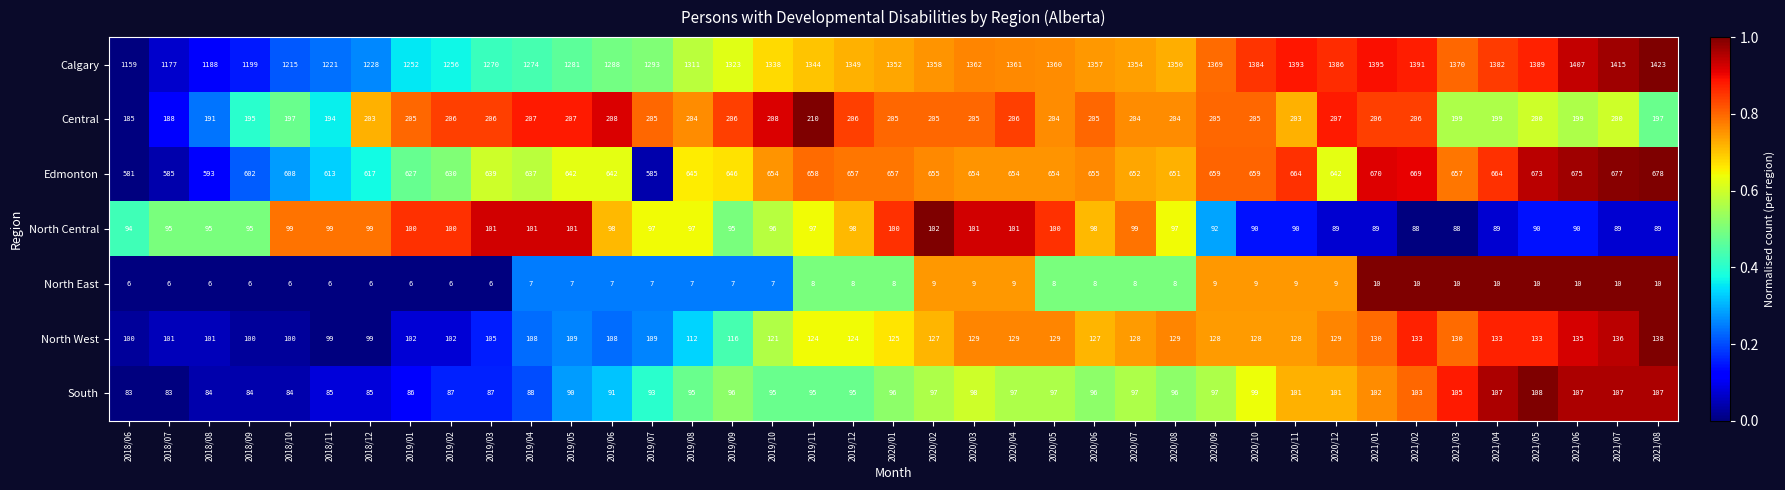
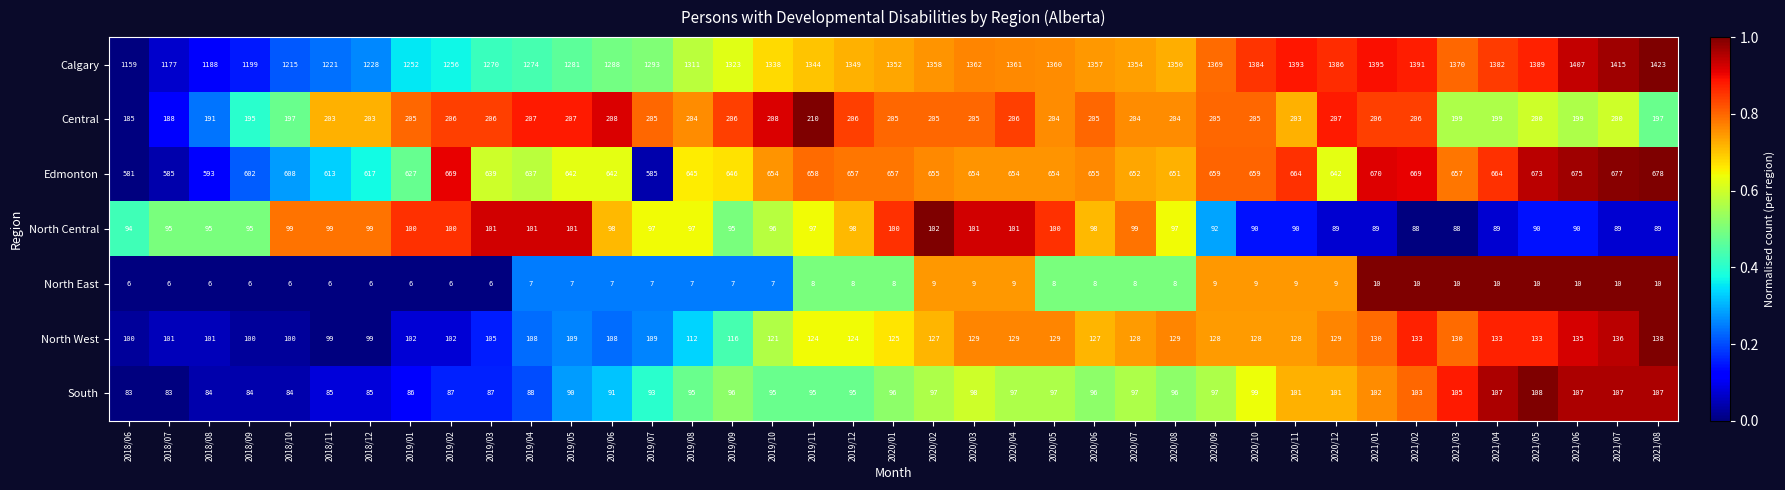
  {
    "Central": {
      "2018/06": 185,
      "2018/07": 188,
      "2018/08": 191,
      "2018/09": 195,
      "2018/10": 197,
-     "2018/11": 194,
+     "2018/11": 203,
      "2018/12": 203,
      "2019/01": 205,
      "2019/02": 206,
      "2019/03": 206,
      "2019/04": 207,
      "2019/05": 207,
      "2019/06": 208,
      "2019/07": 205,
      "2019/08": 204,
      "2019/09": 206,
      "2019/10": 208,
      "2019/11": 210,
      "2019/12": 206,
      "2020/01": 205,
      "2020/02": 205,
      "2020/03": 205,
      "2020/04": 206,
      "2020/05": 204,
      "2020/06": 205,
      "2020/07": 204,
      "2020/08": 204,
      "2020/09": 205,
      "2020/10": 205,
      "2020/11": 203,
      "2020/12": 207,
      "2021/01": 206,
      "2021/02": 206,
      "2021/03": 199,
      "2021/04": 199,
      "2021/05": 200,
      "2021/06": 199,
      "2021/07": 200,
      "2021/08": 197
    },
    "Edmonton": {
      "2018/06": 581,
      "2018/07": 585,
      "2018/08": 593,
      "2018/09": 602,
      "2018/10": 608,
      "2018/11": 613,
      "2018/12": 617,
      "2019/01": 627,
-     "2019/02": 630,
+     "2019/02": 669,
      "2019/03": 639,
      "2019/04": 637,
      "2019/05": 642,
      "2019/06": 642,
      "2019/07": 585,
      "2019/08": 645,
      "2019/09": 646,
      "2019/10": 654,
      "2019/11": 658,
      "2019/12": 657,
      "2020/01": 657,
      "2020/02": 655,
      "2020/03": 654,
      "2020/04": 654,
      "2020/05": 654,
      "2020/06": 655,
      "2020/07": 652,
      "2020/08": 651,
      "2020/09": 659,
      "2020/10": 659,
      "2020/11": 664,
      "2020/12": 642,
      "2021/01": 670,
      "2021/02": 669,
      "2021/03": 657,
      "2021/04": 664,
      "2021/05": 673,
      "2021/06": 675,
      "2021/07": 677,
      "2021/08": 678
    }
  }
